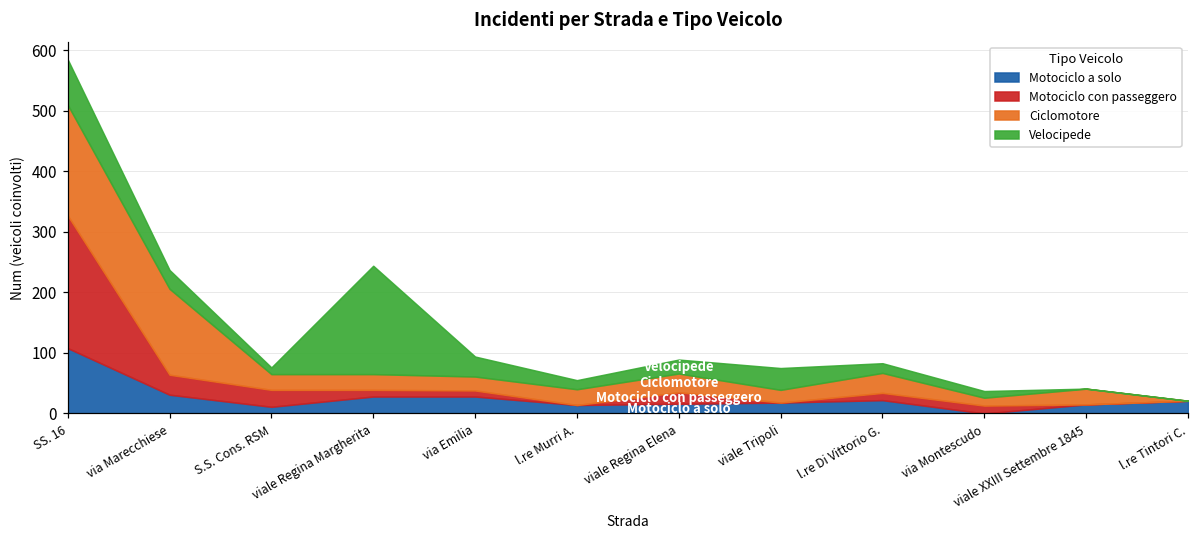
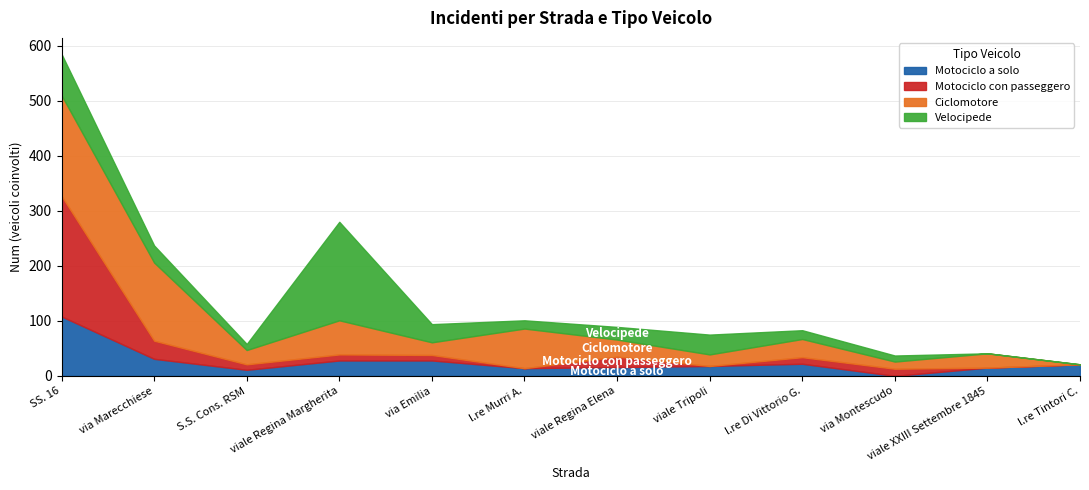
  {
    "Motociclo a solo": {
      "SS. 16": 110,
      "via Marecchiese": 30,
      "S.S. Cons. RSM": 10,
      "viale Regina Margherita": 30,
      "via Emilia": 30,
      "viale Regina Elena": 20,
      "l.re Di Vittorio G.": 20,
      "via Montescudo": 0
    },
    "Motociclo con passeggero": {
      "SS. 16": 220,
      "via Marecchiese": 30,
-     "S.S. Cons. RSM": 30,
+     "S.S. Cons. RSM": 10,
      "viale Regina Margherita": 10,
      "via Emilia": 10,
      "viale Regina Elena": 20,
      "l.re Di Vittorio G.": 10,
      "via Montescudo": 10
    },
    "Ciclomotore": {
      "SS. 16": 180,
      "via Marecchiese": 140,
      "S.S. Cons. RSM": 30,
-     "viale Regina Margherita": 30,
+     "viale Regina Margherita": 60,
      "via Emilia": 20,
-     "l.re Murri A.": 30,
+     "l.re Murri A.": 70,
      "viale Regina Elena": 30,
      "viale Tripoli": 20,
      "l.re Di Vittorio G.": 30,
      "via Montescudo": 10
    },
    "Velocipede": {
      "SS. 16": 80,
      "via Marecchiese": 30,
      "S.S. Cons. RSM": 10,
      "viale Regina Margherita": 180,
      "via Emilia": 30,
      "l.re Murri A.": 20,
      "viale Regina Elena": 20,
      "viale Tripoli": 40,
      "l.re Di Vittorio G.": 20,
      "via Montescudo": 10
    }
  }
